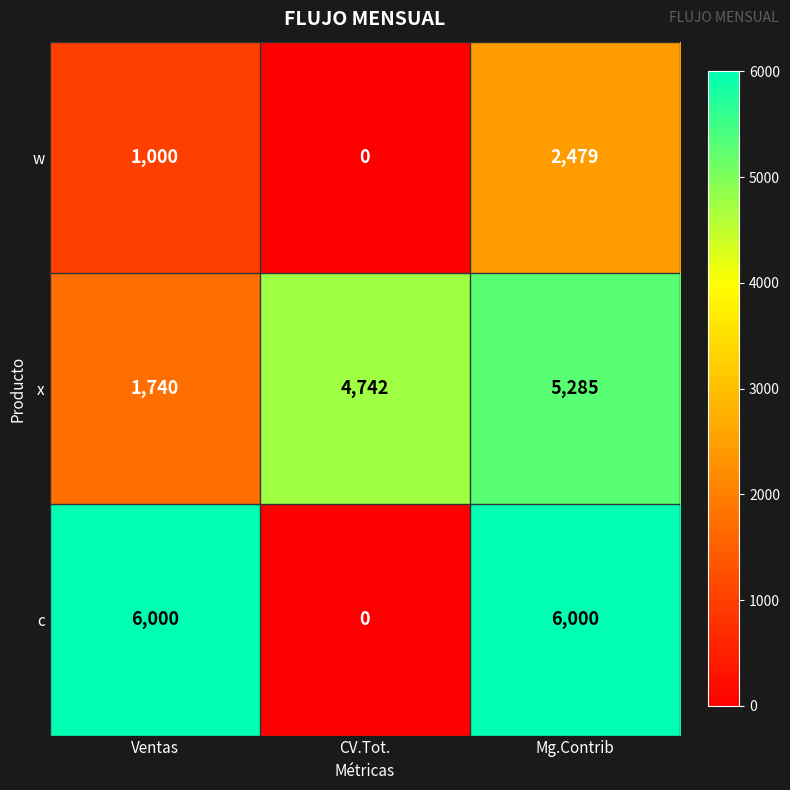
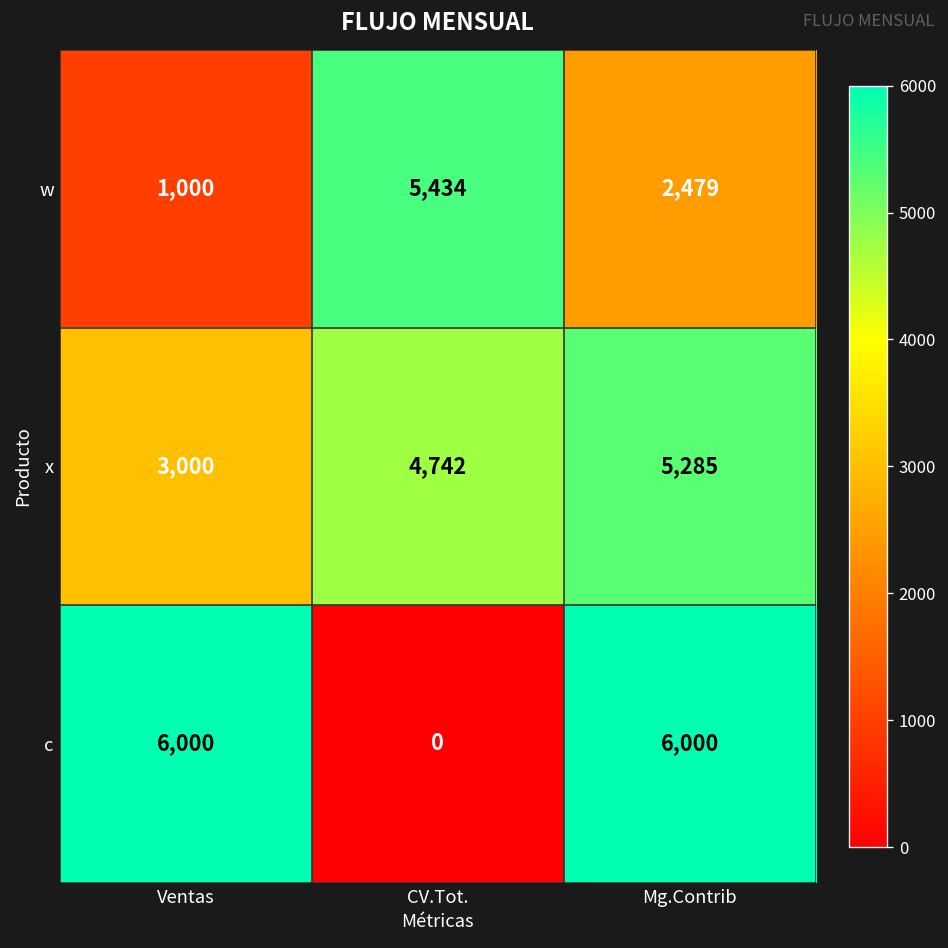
  {
    "w": {
      "Ventas": "1,000",
-     "CV.Tot.": "0",
+     "CV.Tot.": "5,434",
      "Mg.Contrib": "2,479"
    },
    "x": {
-     "Ventas": "1,740",
+     "Ventas": "3,000",
      "CV.Tot.": "4,742",
      "Mg.Contrib": "5,285"
    },
    "c": {
      "Ventas": "6,000",
      "CV.Tot.": "0",
      "Mg.Contrib": "6,000"
    }
  }
